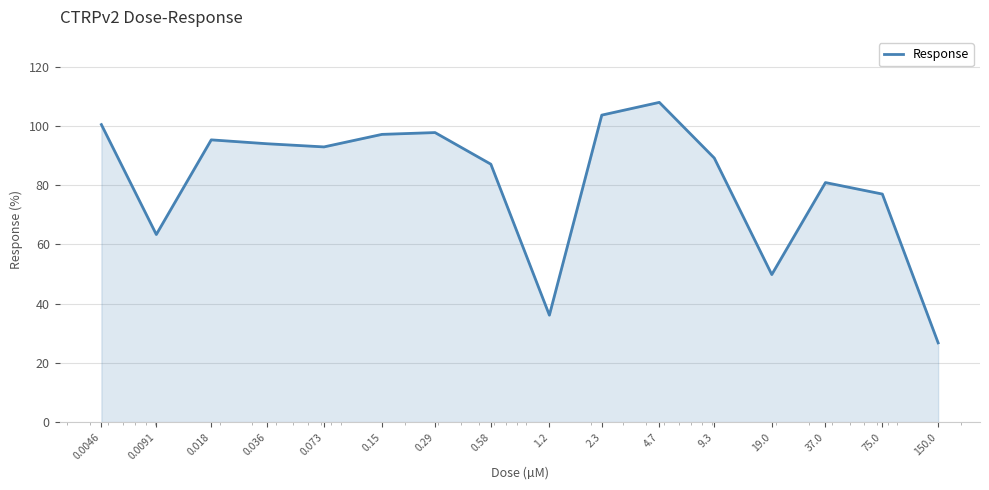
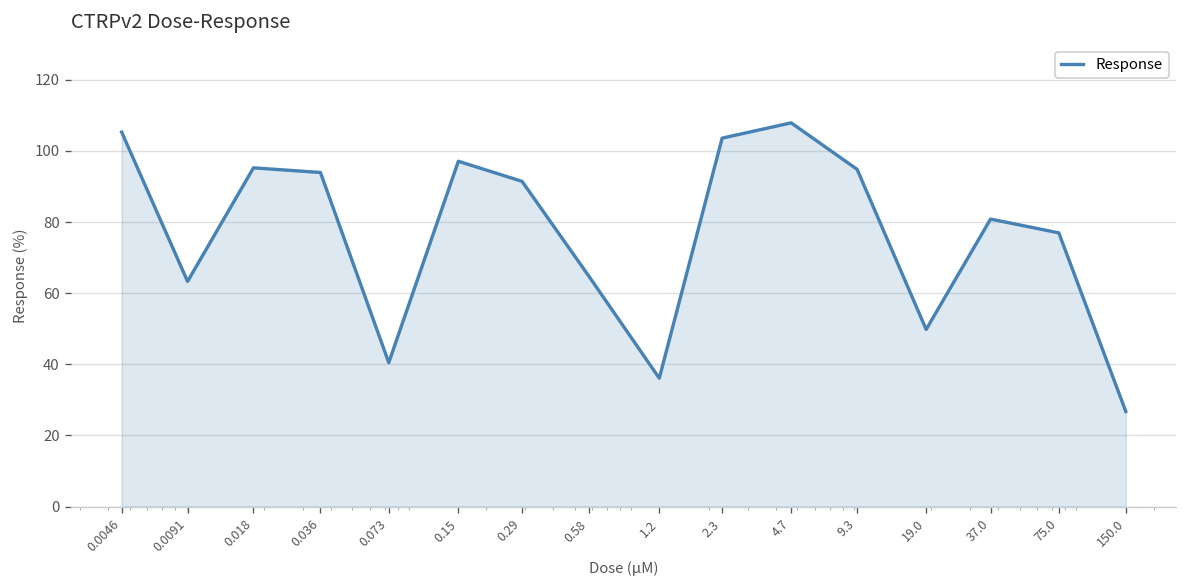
  {
-   "0.0046": 100,
+   "0.0046": 105,
    "0.0091": 63,
    "0.018": 95,
    "0.036": 94,
-   "0.073": 93,
+   "0.073": 40,
    "0.15": 97,
-   "0.29": 98,
-   "0.58": 87,
+   "0.29": 91,
+   "0.58": 65,
    "1.2": 36,
    "2.3": 104,
    "4.7": 108,
-   "9.3": 89,
+   "9.3": 95,
    "19.0": 50,
    "37.0": 81,
    "75.0": 77,
    "150.0": 27
  }
